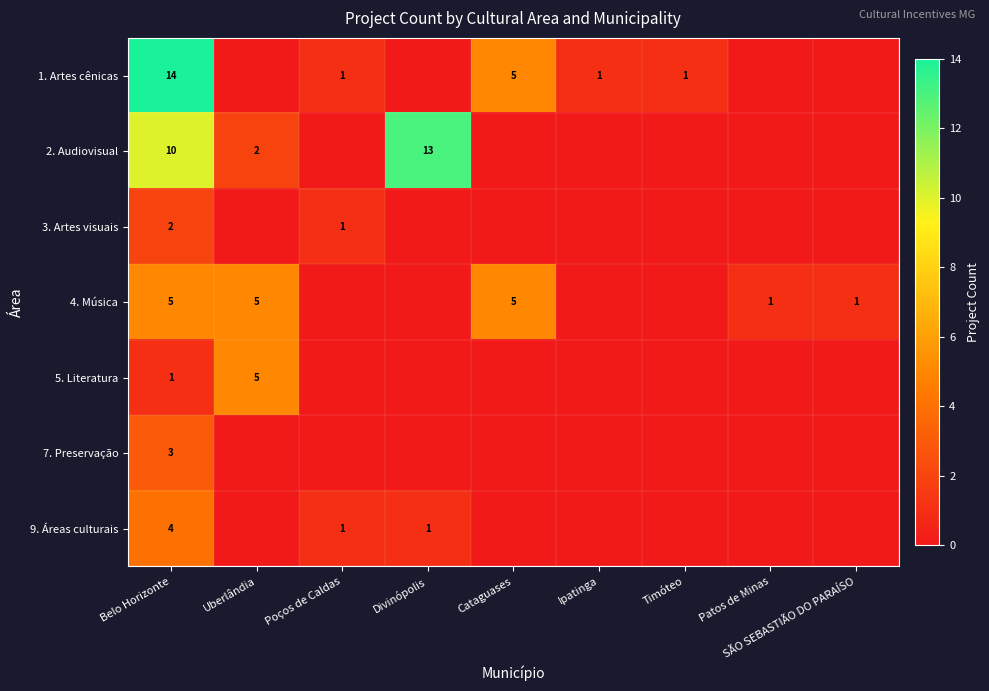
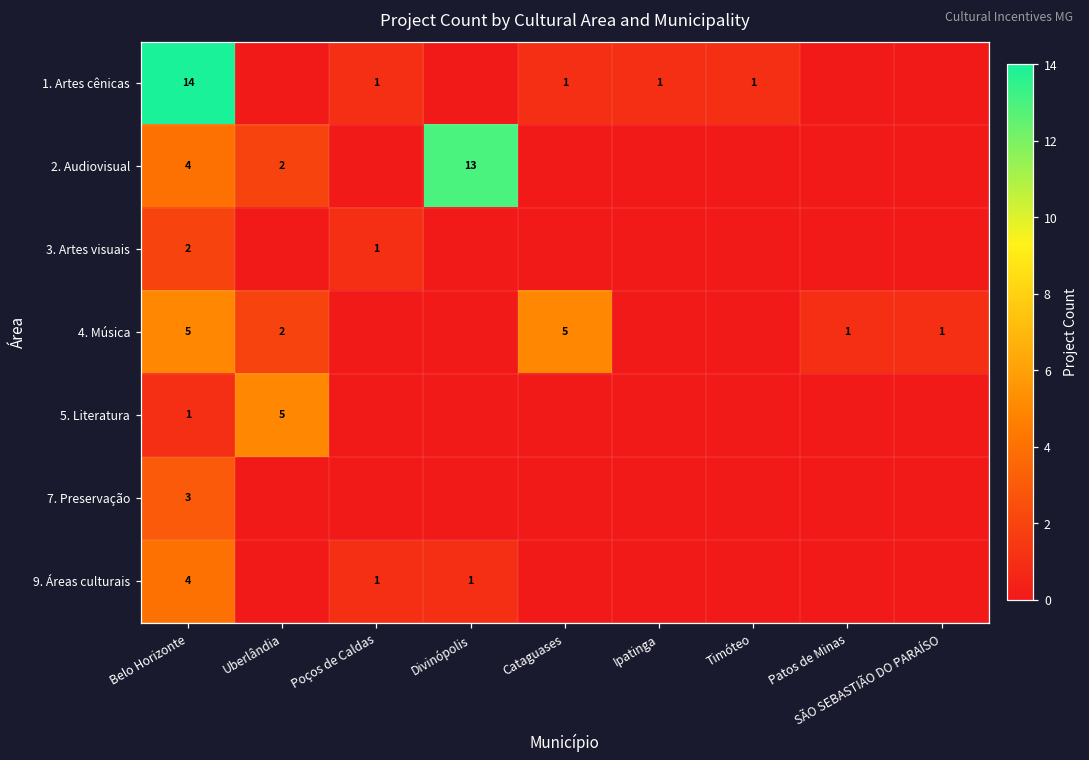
  {
    "1. Artes cênicas": {
      "Belo Horizonte": 14,
      "Poços de Caldas": 1,
-     "Cataguases": 5,
+     "Cataguases": 1,
      "Ipatinga": 1,
      "Timóteo": 1
    },
    "2. Audiovisual": {
-     "Belo Horizonte": 10,
+     "Belo Horizonte": 4,
      "Uberlândia": 2,
      "Divinópolis": 13
    },
    "3. Artes visuais": {
      "Belo Horizonte": 2,
      "Poços de Caldas": 1
    },
    "4. Música": {
      "Belo Horizonte": 5,
-     "Uberlândia": 5,
+     "Uberlândia": 2,
      "Cataguases": 5,
      "Patos de Minas": 1,
      "SÃO SEBASTIÃO DO PARAÍSO": 1
    },
    "5. Literatura": {
      "Belo Horizonte": 1,
      "Uberlândia": 5
    },
    "7. Preservação": {
      "Belo Horizonte": 3
    },
    "9. Áreas culturais": {
      "Belo Horizonte": 4,
      "Poços de Caldas": 1,
      "Divinópolis": 1
    }
  }
